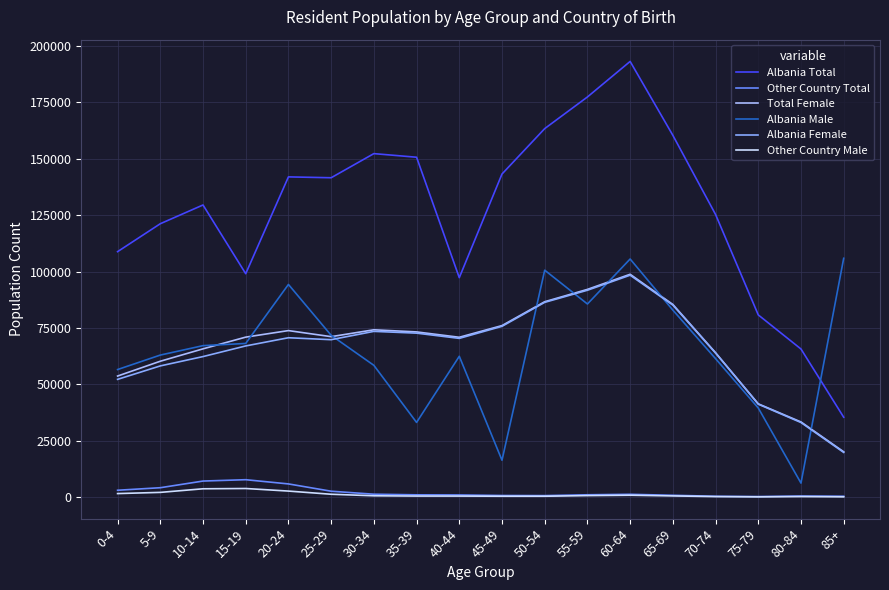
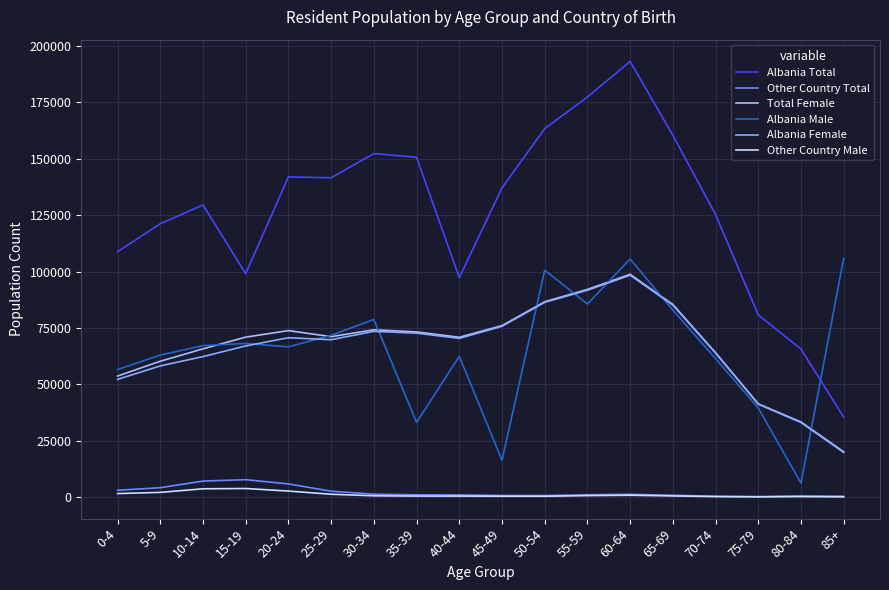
  {
    "Albania Total": {
      "0-4": 109000,
      "5-9": 121000,
      "10-14": 129000,
      "15-19": 99000,
      "20-24": 142000,
      "25-29": 142000,
      "30-34": 152000,
      "35-39": 151000,
      "40-44": 97000,
-     "45-49": 143000,
+     "45-49": 137000,
      "50-54": 163000,
      "55-59": 177000,
      "60-64": 193000,
      "65-69": 160000,
      "70-74": 125000,
      "75-79": 81000,
      "80-84": 66000,
      "85+": 35000
    },
    "Albania Male": {
      "0-4": 57000,
      "5-9": 63000,
      "10-14": 67000,
-     "20-24": 94000,
-     "30-34": 58000,
+     "20-24": 67000,
+     "30-34": 79000,
      "35-39": 33000,
      "40-44": 62000,
      "45-49": 16000,
      "50-54": 101000,
      "55-59": 86000,
      "60-64": 106000,
      "65-69": 83000,
      "70-74": 61000,
      "75-79": 40000,
      "80-84": 6000,
      "85+": 106000
    }
  }
